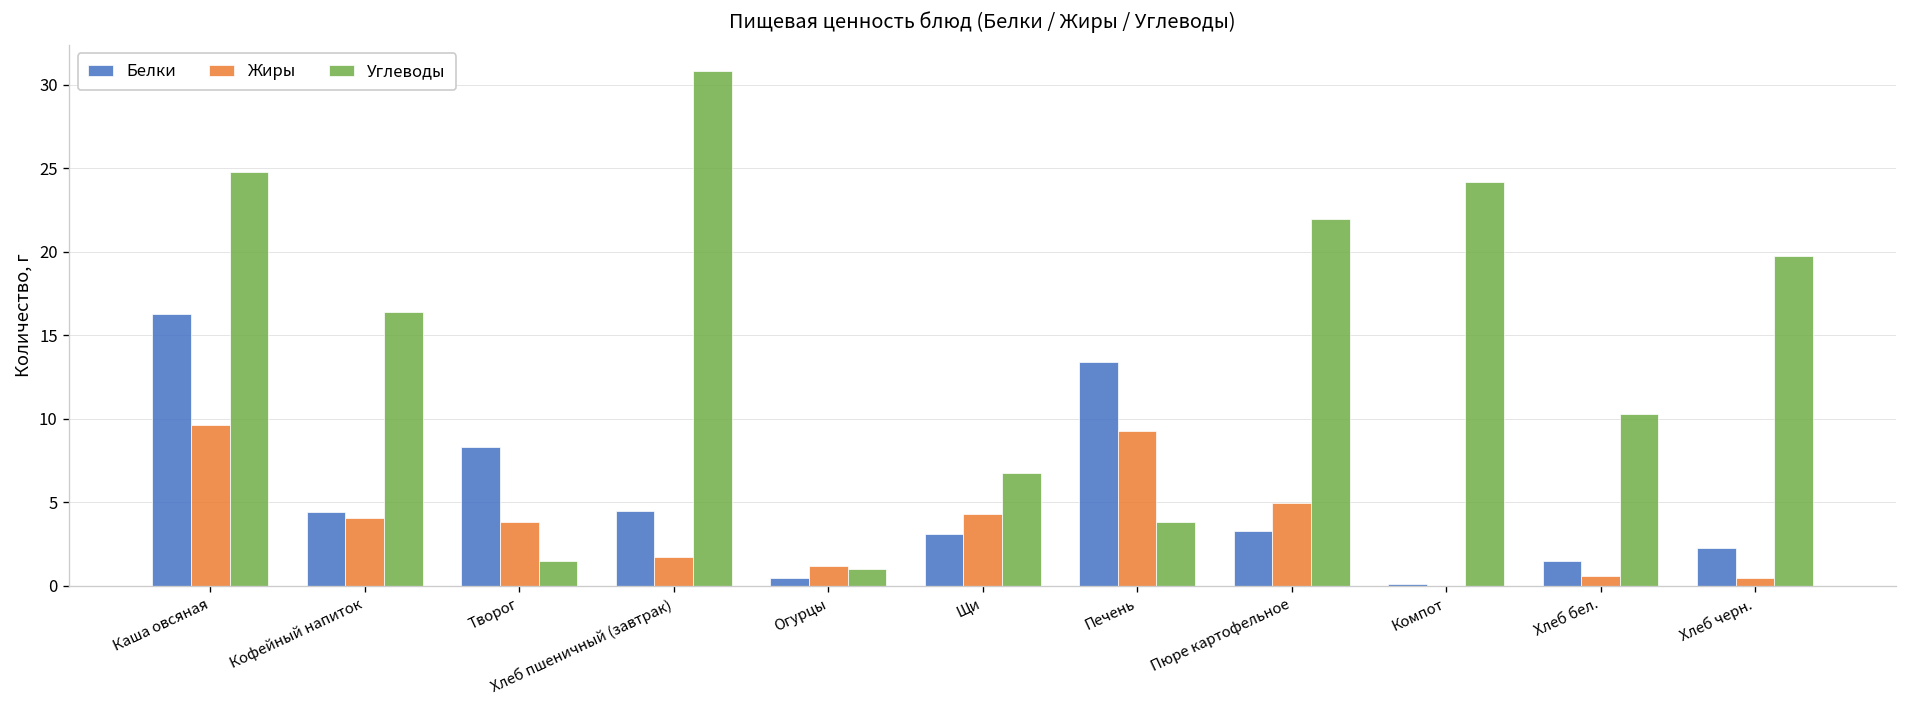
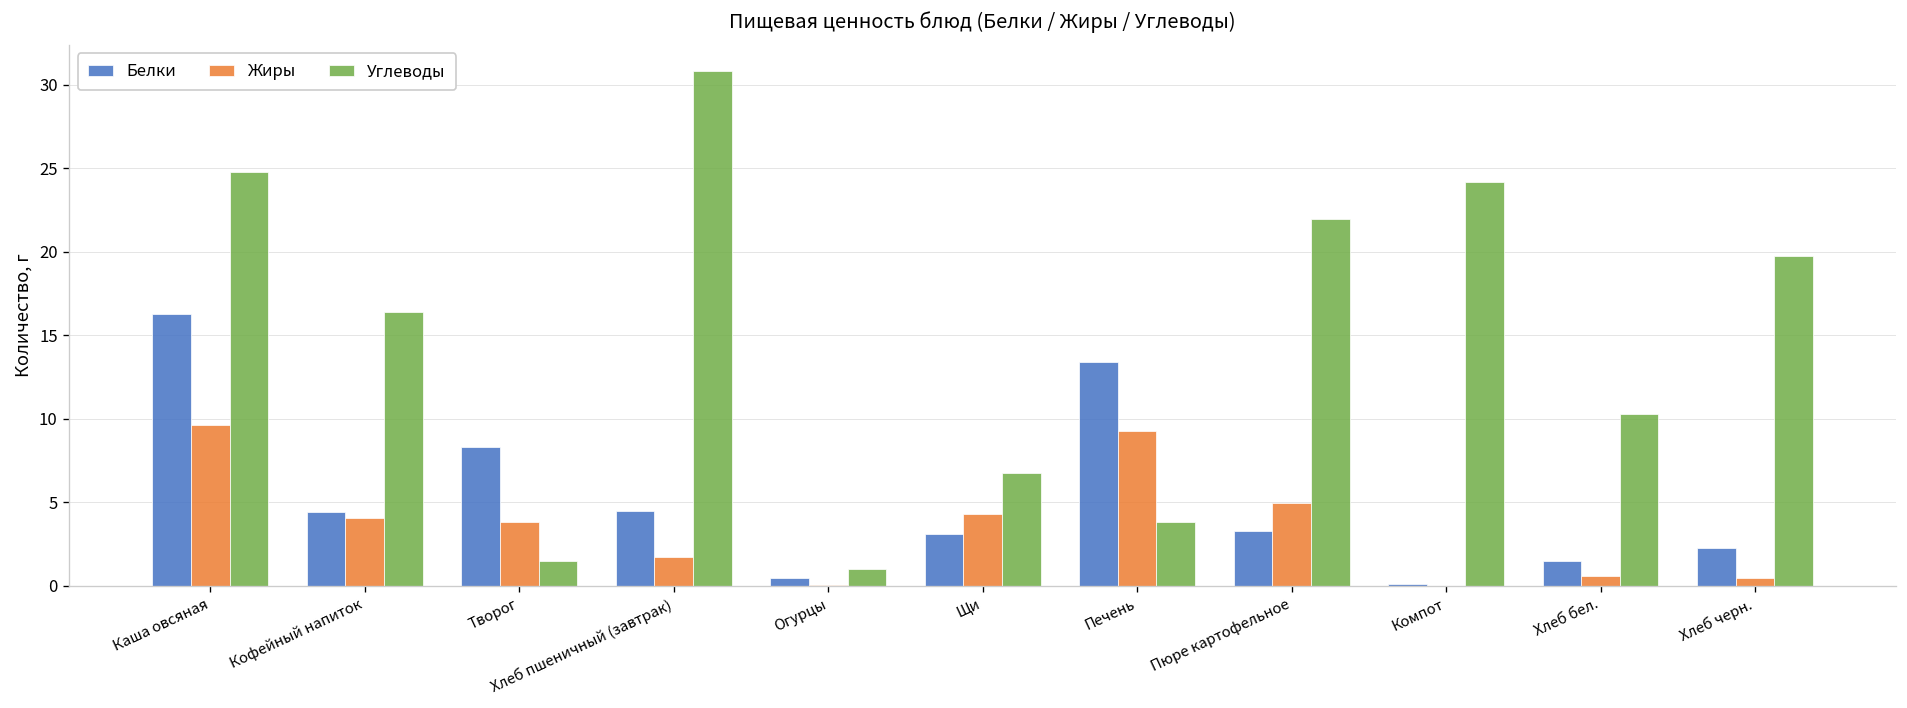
  {
    "Белки": {
      "Каша овсяная": 16.3,
      "Кофейный напиток": 4.4,
      "Творог": 8.3,
      "Хлеб пшеничный (завтрак)": 4.5,
      "Огурцы": 0.5,
      "Щи": 3.1,
      "Печень": 13.4,
      "Пюре картофельное": 3.3,
      "Хлеб бел.": 1.5,
      "Хлеб черн.": 2.2
    },
    "Жиры": {
      "Каша овсяная": 9.6,
      "Кофейный напиток": 4.0,
      "Творог": 3.8,
      "Хлеб пшеничный (завтрак)": 1.7,
-     "Огурцы": 1.2,
+     "Огурцы": 0.1,
      "Щи": 4.3,
      "Печень": 9.2,
      "Пюре картофельное": 4.9,
      "Хлеб бел.": 0.6,
      "Хлеб черн.": 0.4
    },
    "Углеводы": {
      "Каша овсяная": 24.8,
      "Кофейный напиток": 16.4,
      "Творог": 1.5,
      "Хлеб пшеничный (завтрак)": 30.8,
      "Огурцы": 1.0,
      "Щи": 6.7,
      "Печень": 3.8,
      "Пюре картофельное": 22.0,
      "Компот": 24.2,
      "Хлеб бел.": 10.3,
      "Хлеб черн.": 19.8
    }
  }
